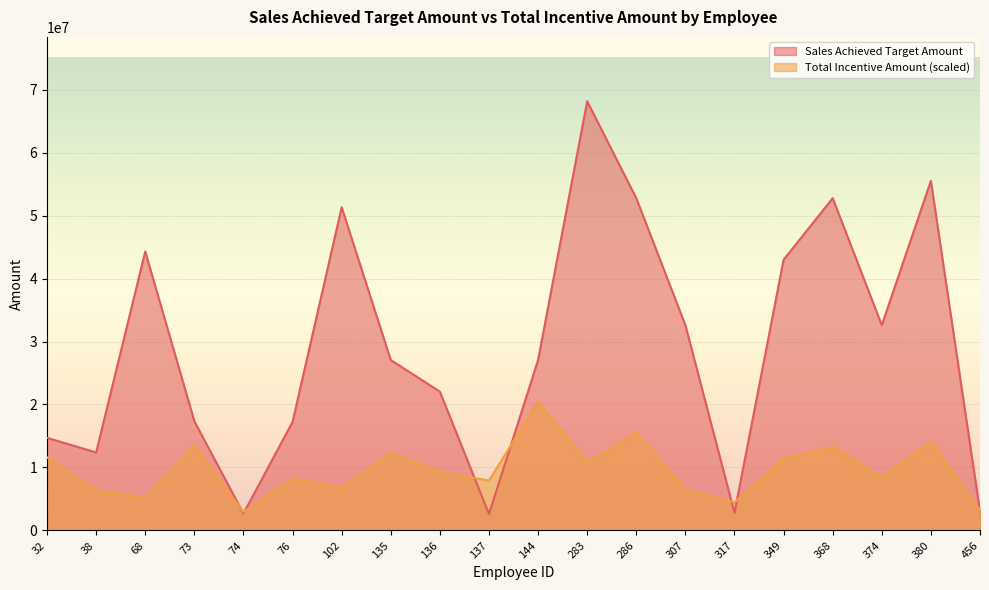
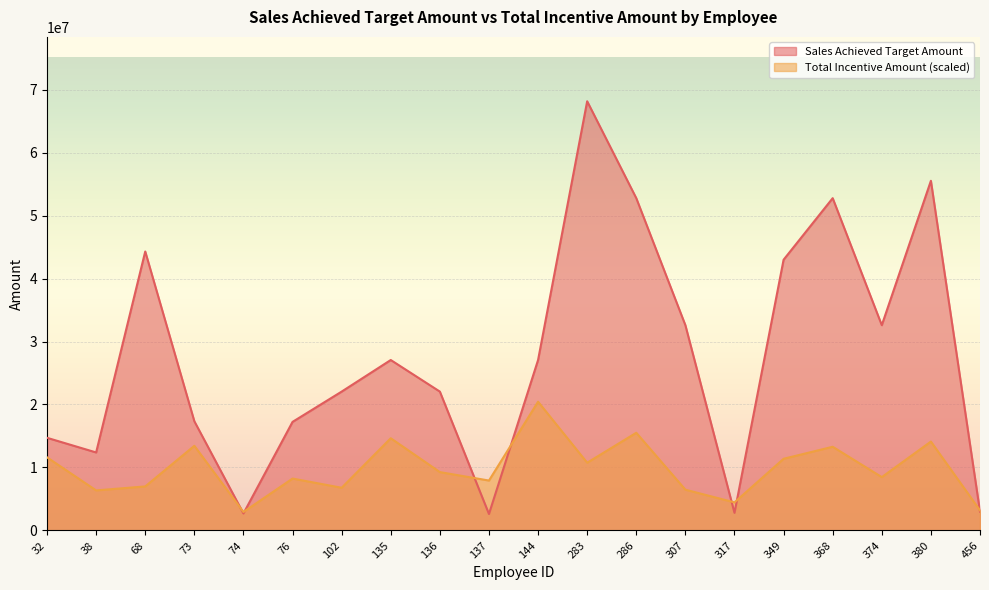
  {
    "Sales Achieved Target Amount": {
      "32": 15000000,
      "38": 12000000,
      "68": 44000000,
      "73": 17000000,
      "76": 17000000,
-     "102": 51000000,
+     "102": 22000000,
      "135": 27000000,
      "136": 22000000,
      "137": 3000000,
      "144": 27000000,
      "283": 68000000,
      "286": 53000000,
      "307": 33000000,
      "317": 3000000,
      "349": 43000000,
      "368": 53000000,
      "374": 33000000,
      "380": 56000000
    },
    "Total Incentive Amount (scaled)": {
      "32": 12000000,
      "38": 6000000,
-     "68": 5000000,
+     "68": 7000000,
      "73": 13000000,
      "76": 8000000,
      "102": 7000000,
-     "135": 12000000,
+     "135": 15000000,
      "136": 9000000,
      "137": 8000000,
      "144": 20000000,
      "283": 11000000,
      "286": 16000000,
      "307": 6000000,
      "317": 4000000,
      "349": 11000000,
      "368": 13000000,
      "374": 8000000,
      "380": 14000000
    }
  }
